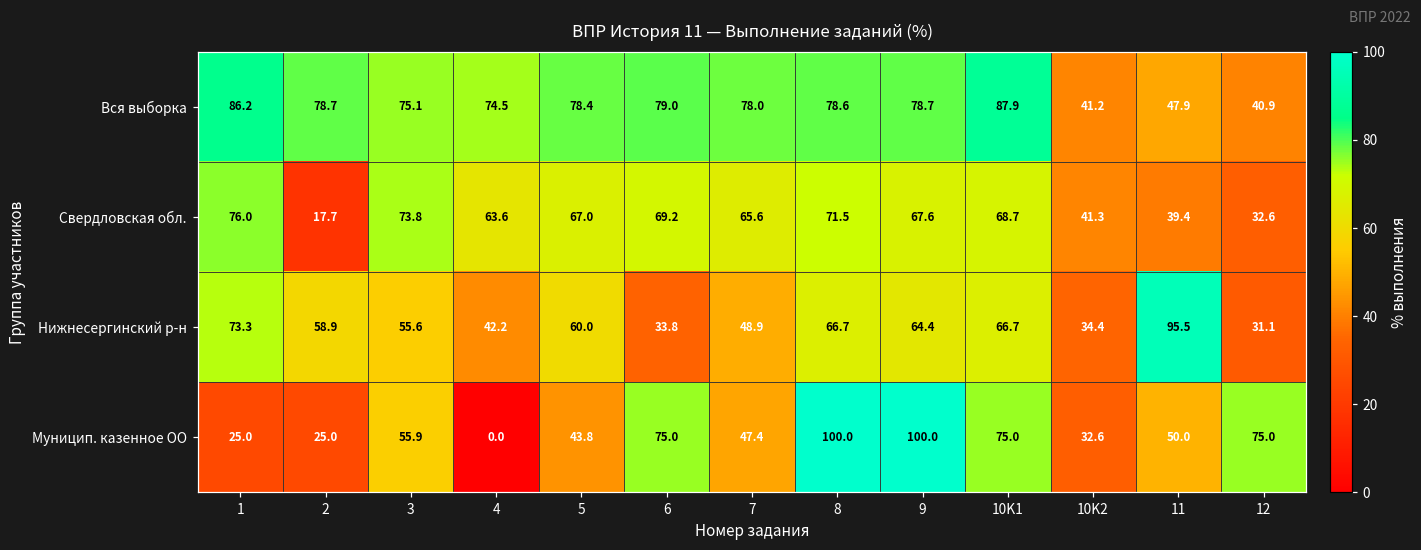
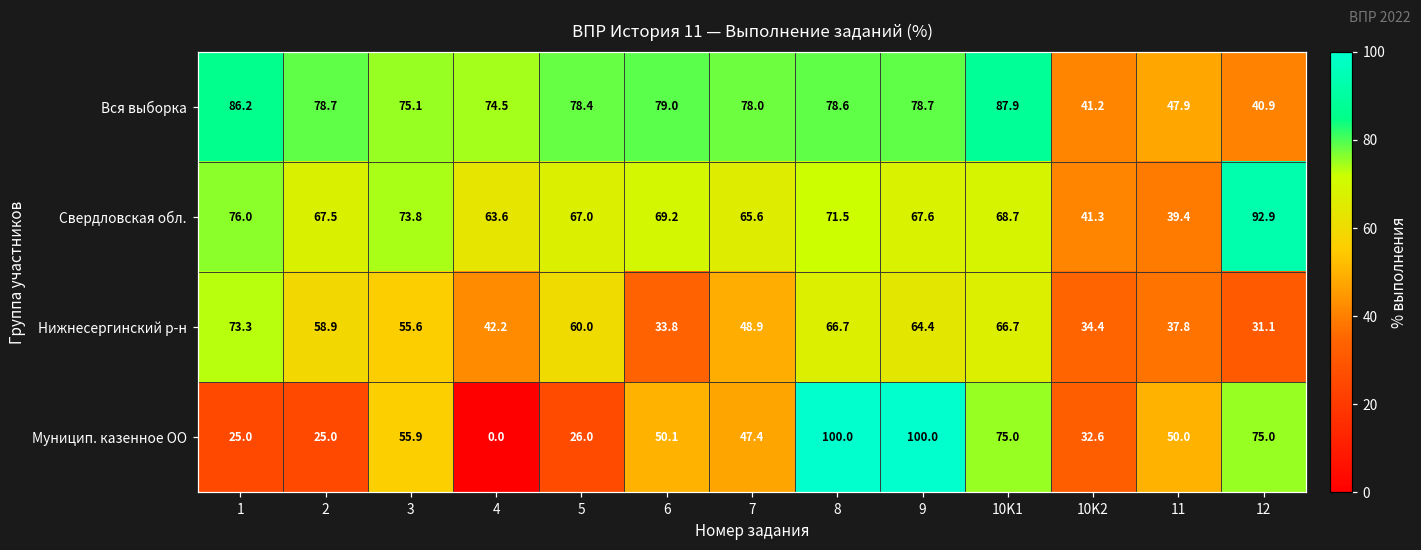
  {
    "Вся выборка": {
      "1": 86.2,
      "2": 78.7,
      "3": 75.1,
      "4": 74.5,
      "5": 78.4,
      "6": 79.0,
      "7": 78.0,
      "8": 78.6,
      "9": 78.7,
      "10K1": 87.9,
      "10K2": 41.2,
      "11": 47.9,
      "12": 40.9
    },
    "Свердловская обл.": {
      "1": 76.0,
-     "2": 17.7,
+     "2": 67.5,
      "3": 73.8,
      "4": 63.6,
      "5": 67.0,
      "6": 69.2,
      "7": 65.6,
      "8": 71.5,
      "9": 67.6,
      "10K1": 68.7,
      "10K2": 41.3,
      "11": 39.4,
-     "12": 32.6
+     "12": 92.9
    },
    "Нижнесергинский р-н": {
      "1": 73.3,
      "2": 58.9,
      "3": 55.6,
      "4": 42.2,
      "5": 60.0,
      "6": 33.8,
      "7": 48.9,
      "8": 66.7,
      "9": 64.4,
      "10K1": 66.7,
      "10K2": 34.4,
-     "11": 95.5,
+     "11": 37.8,
      "12": 31.1
    },
    "Муницип. казенное ОО": {
      "1": 25.0,
      "2": 25.0,
      "3": 55.9,
      "4": 0.0,
-     "5": 43.8,
-     "6": 75.0,
+     "5": 26.0,
+     "6": 50.1,
      "7": 47.4,
      "8": 100.0,
      "9": 100.0,
      "10K1": 75.0,
      "10K2": 32.6,
      "11": 50.0,
      "12": 75.0
    }
  }
